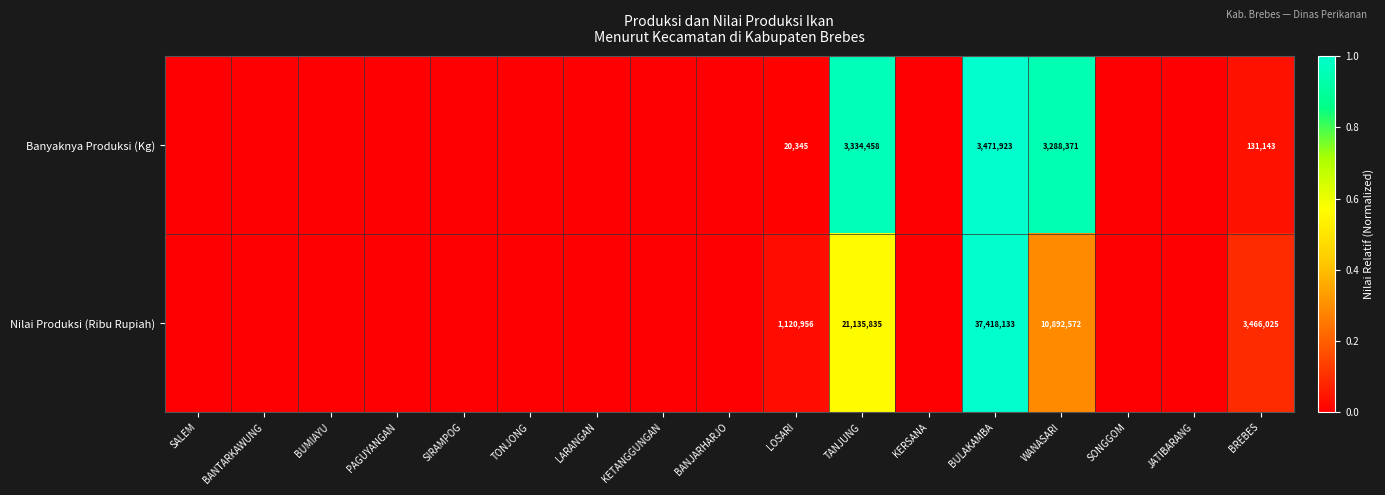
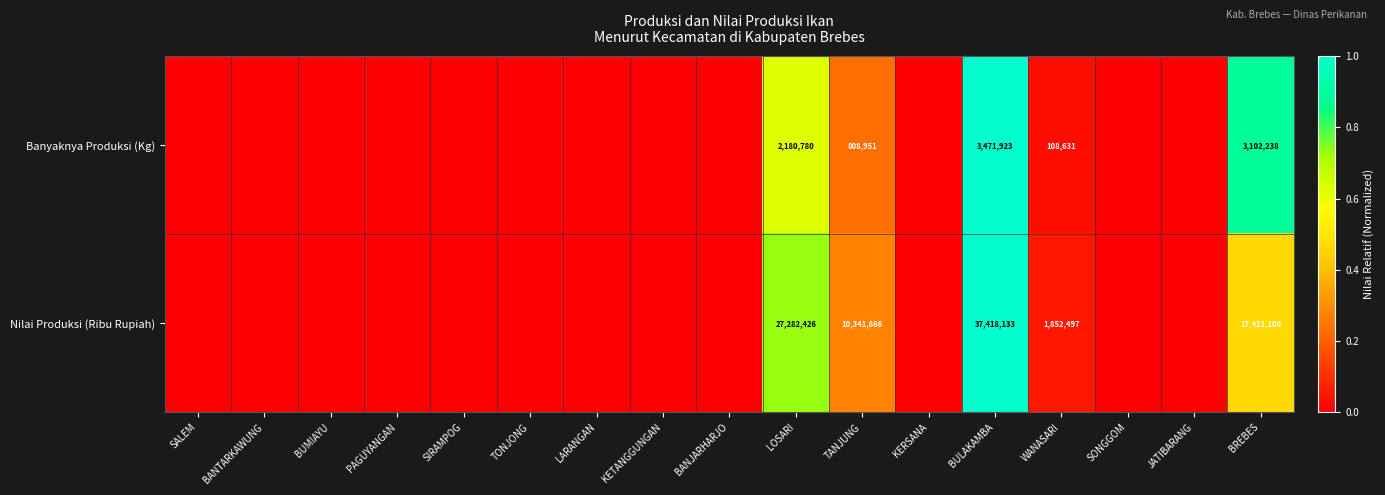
  {
    "Banyaknya Produksi (Kg)": {
-     "LOSARI": "20,345",
-     "TANJUNG": "3,334,458",
+     "LOSARI": "2,180,780",
+     "TANJUNG": "808,951",
      "BULAKAMBA": "3,471,923",
-     "WANASARI": "3,288,371",
-     "BREBES": "131,143"
+     "WANASARI": "108,631",
+     "BREBES": "3,102,238"
    },
    "Nilai Produksi (Ribu Rupiah)": {
-     "LOSARI": "1,120,956",
-     "TANJUNG": "21,135,835",
+     "LOSARI": "27,282,426",
+     "TANJUNG": "10,341,866",
      "BULAKAMBA": "37,418,133",
-     "WANASARI": "10,892,572",
-     "BREBES": "3,466,025"
+     "WANASARI": "1,852,497",
+     "BREBES": "17,421,100"
    }
  }
